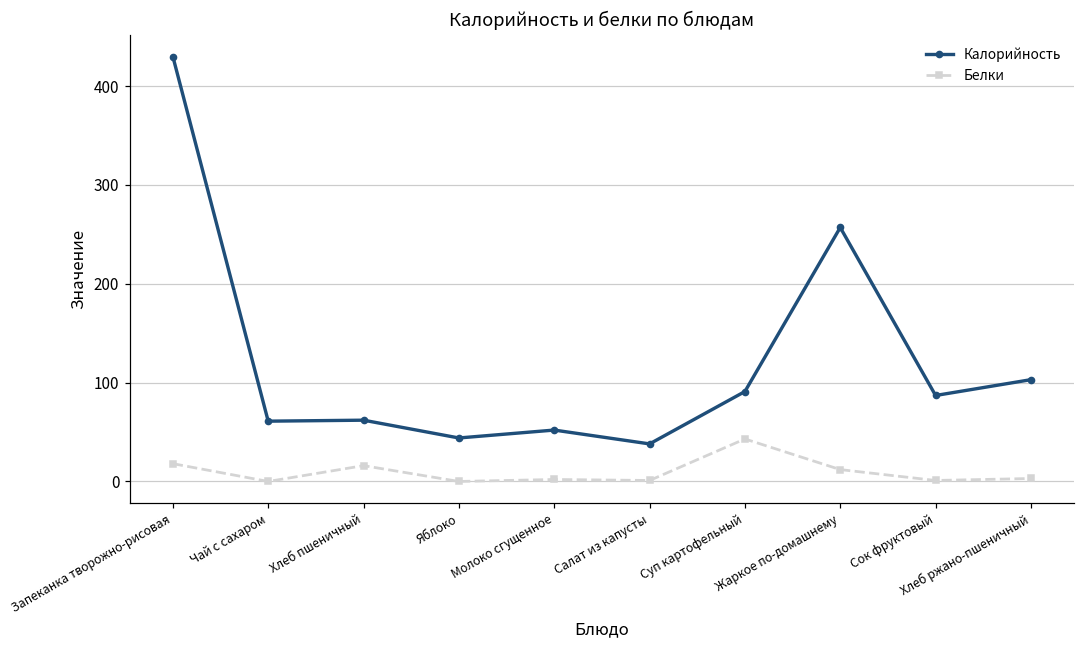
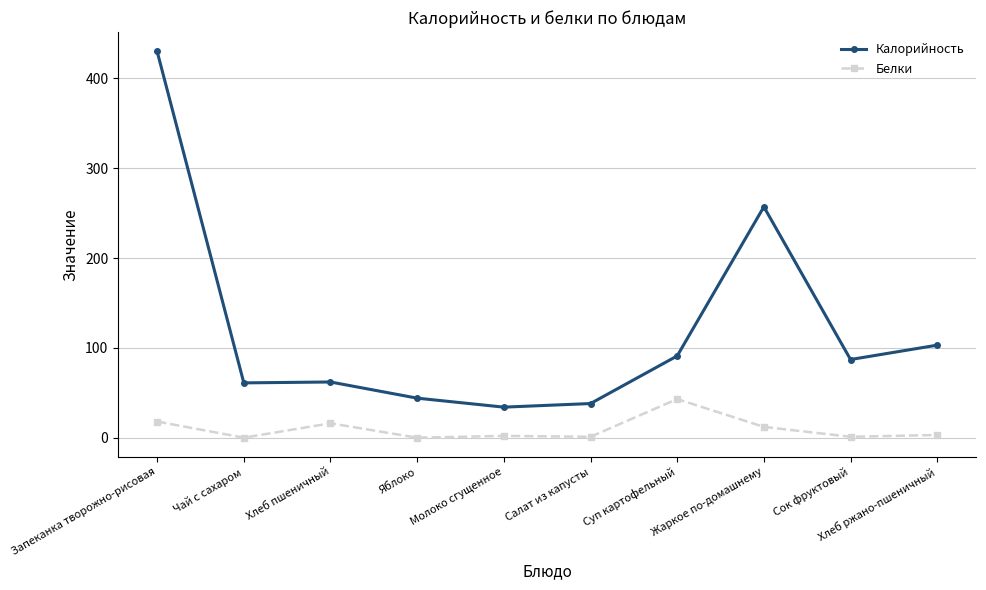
  {
    "Калорийность": {
      "Запеканка творожно-рисовая": 430,
      "Чай с сахаром": 60,
      "Хлеб пшеничный": 60,
      "Яблоко": 40,
-     "Молоко сгущенное": 50,
+     "Молоко сгущенное": 30,
      "Салат из капусты": 40,
      "Суп картофельный": 90,
      "Жаркое по-домашнему": 260,
      "Сок фруктовый": 90,
      "Хлеб ржано-пшеничный": 100
    },
    "Белки": {
      "Запеканка творожно-рисовая": 20,
      "Чай с сахаром": 0,
      "Хлеб пшеничный": 20,
      "Яблоко": 0,
      "Молоко сгущенное": 0,
      "Салат из капусты": 0,
      "Суп картофельный": 40,
      "Жаркое по-домашнему": 10,
      "Сок фруктовый": 0,
      "Хлеб ржано-пшеничный": 0
    }
  }
